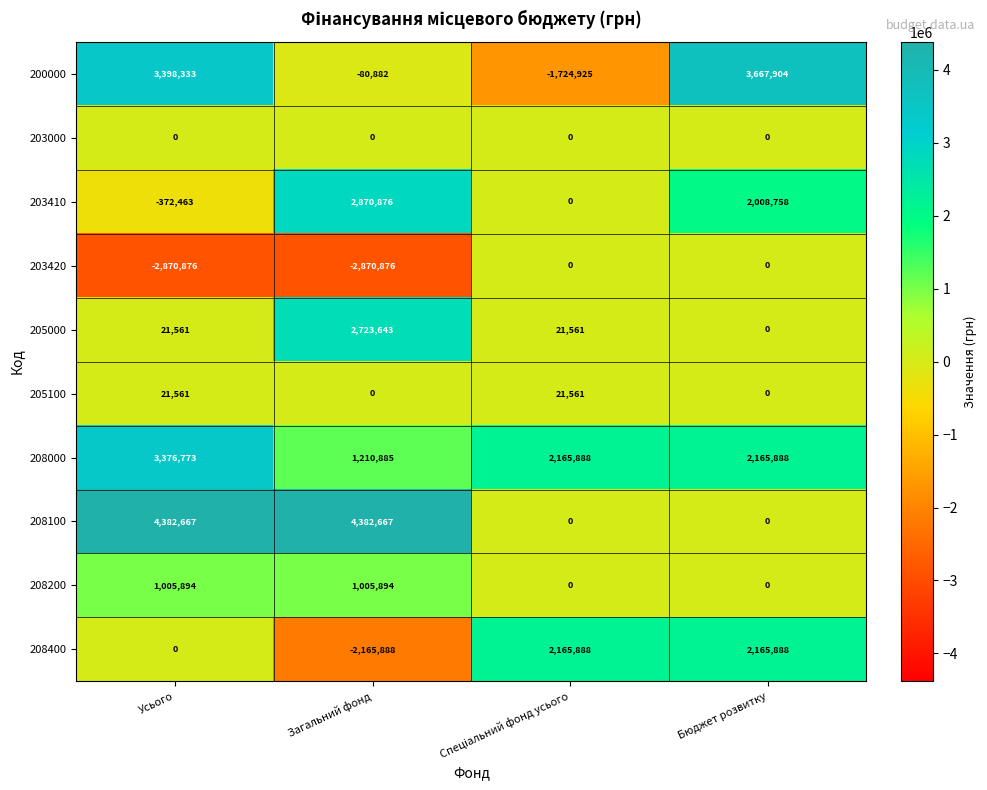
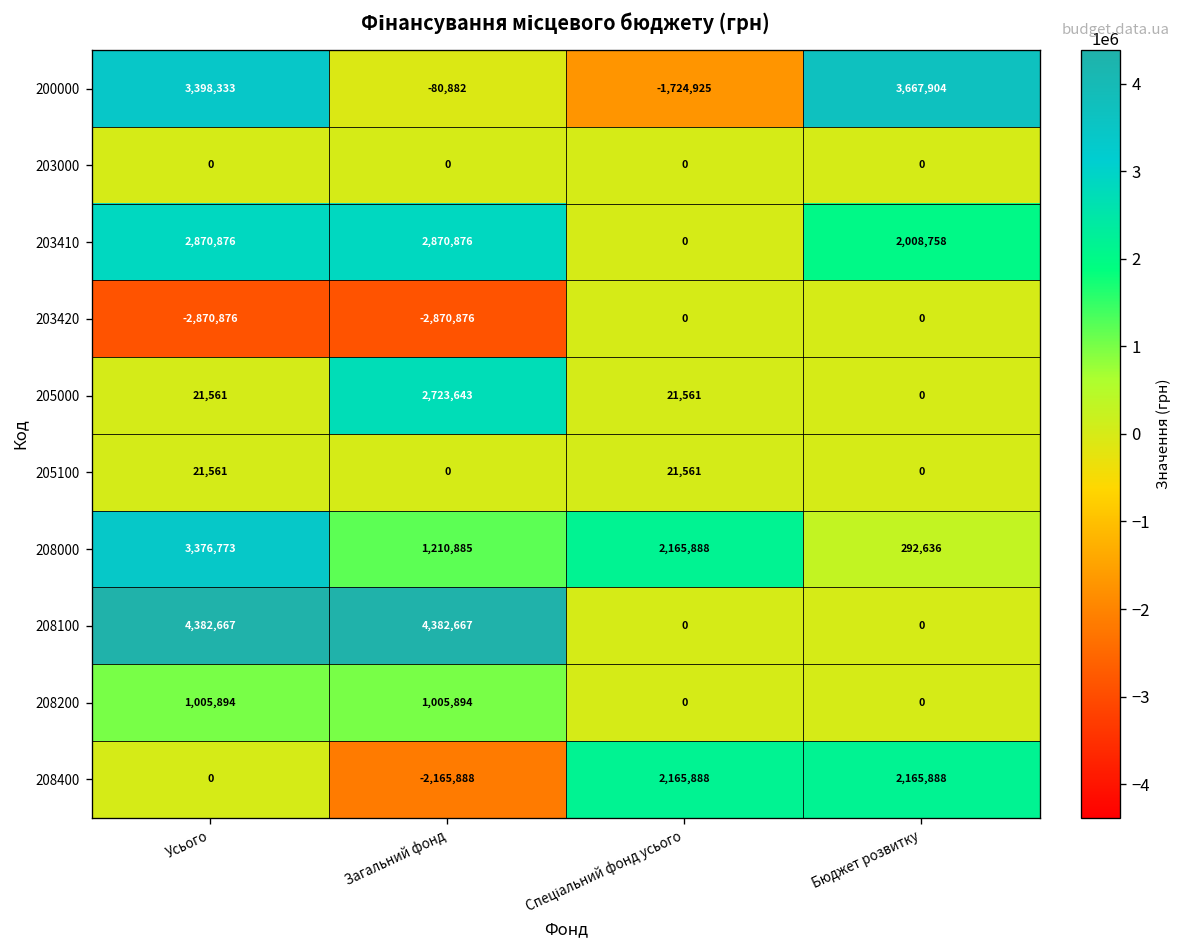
  {
    "200000": {
      "Усього": "3,398,333",
      "Загальний фонд": "-80,882",
      "Спеціальний фонд усього": "-1,724,925",
      "Бюджет розвитку": "3,667,904"
    },
    "203000": {
      "Усього": "0",
      "Загальний фонд": "0",
      "Спеціальний фонд усього": "0",
      "Бюджет розвитку": "0"
    },
    "203410": {
-     "Усього": "-372,463",
+     "Усього": "2,870,876",
      "Загальний фонд": "2,870,876",
      "Спеціальний фонд усього": "0",
      "Бюджет розвитку": "2,008,758"
    },
    "203420": {
      "Усього": "-2,870,876",
      "Загальний фонд": "-2,870,876",
      "Спеціальний фонд усього": "0",
      "Бюджет розвитку": "0"
    },
    "205000": {
      "Усього": "21,561",
      "Загальний фонд": "2,723,643",
      "Спеціальний фонд усього": "21,561",
      "Бюджет розвитку": "0"
    },
    "205100": {
      "Усього": "21,561",
      "Загальний фонд": "0",
      "Спеціальний фонд усього": "21,561",
      "Бюджет розвитку": "0"
    },
    "208000": {
      "Усього": "3,376,773",
      "Загальний фонд": "1,210,885",
      "Спеціальний фонд усього": "2,165,888",
-     "Бюджет розвитку": "2,165,888"
+     "Бюджет розвитку": "292,636"
    },
    "208100": {
      "Усього": "4,382,667",
      "Загальний фонд": "4,382,667",
      "Спеціальний фонд усього": "0",
      "Бюджет розвитку": "0"
    },
    "208200": {
      "Усього": "1,005,894",
      "Загальний фонд": "1,005,894",
      "Спеціальний фонд усього": "0",
      "Бюджет розвитку": "0"
    },
    "208400": {
      "Усього": "0",
      "Загальний фонд": "-2,165,888",
      "Спеціальний фонд усього": "2,165,888",
      "Бюджет розвитку": "2,165,888"
    }
  }
